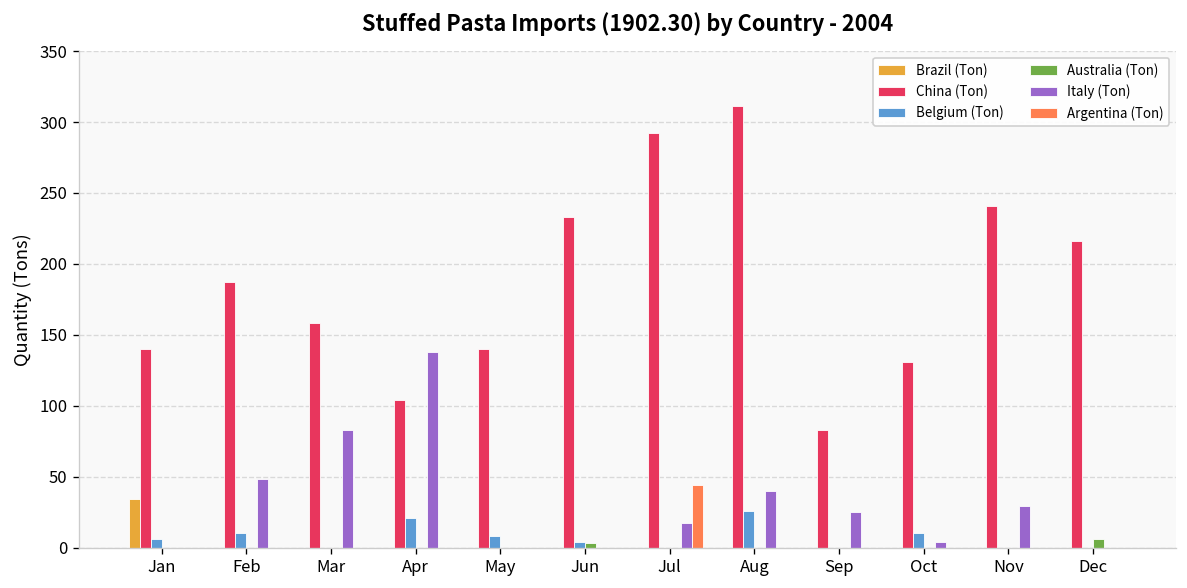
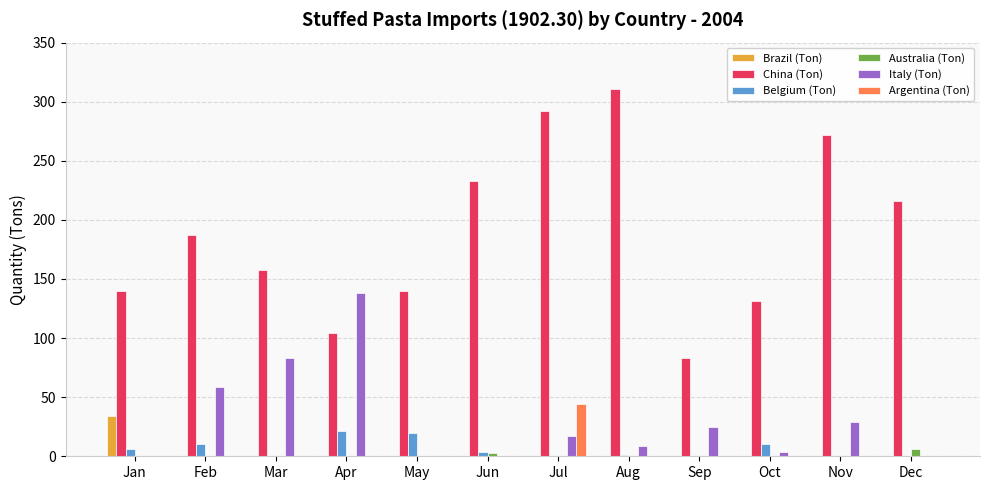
  {
    "China (Ton)": {
      "Jan": 140,
      "Feb": 187,
      "Mar": 158,
      "Apr": 104,
      "May": 140,
      "Jun": 233,
      "Jul": 292,
      "Aug": 311,
      "Sep": 83,
      "Oct": 131,
-     "Nov": 241,
+     "Nov": 272,
      "Dec": 216
    },
    "Belgium (Ton)": {
      "Jan": 6,
      "Feb": 10,
      "Mar": 0,
      "Apr": 21,
-     "May": 8,
+     "May": 20,
      "Jun": 4,
      "Jul": 0,
-     "Aug": 26,
+     "Aug": 1,
      "Sep": 0,
      "Oct": 10,
      "Nov": 0,
      "Dec": 0
    },
    "Australia (Ton)": {
      "Jan": 0,
      "Feb": 0,
      "Mar": 0,
      "Apr": 0,
      "May": 0,
      "Jun": 3,
      "Jul": 0,
      "Aug": 0,
      "Sep": 0,
      "Oct": 0,
      "Nov": 0,
      "Dec": 6
    },
    "Italy (Ton)": {
      "Jan": 0,
-     "Feb": 48,
+     "Feb": 59,
      "Mar": 83,
      "Apr": 138,
      "May": 0,
      "Jun": 0,
      "Jul": 17,
-     "Aug": 40,
+     "Aug": 9,
      "Sep": 25,
      "Oct": 4,
      "Nov": 29,
      "Dec": 0
    }
  }
